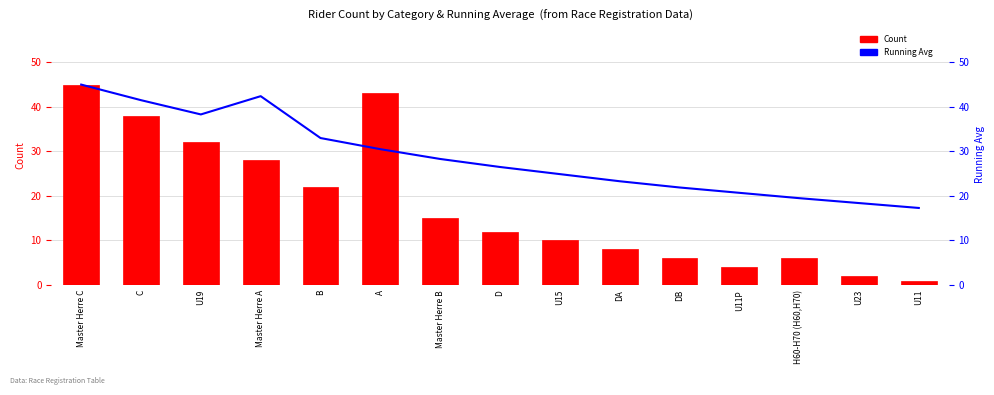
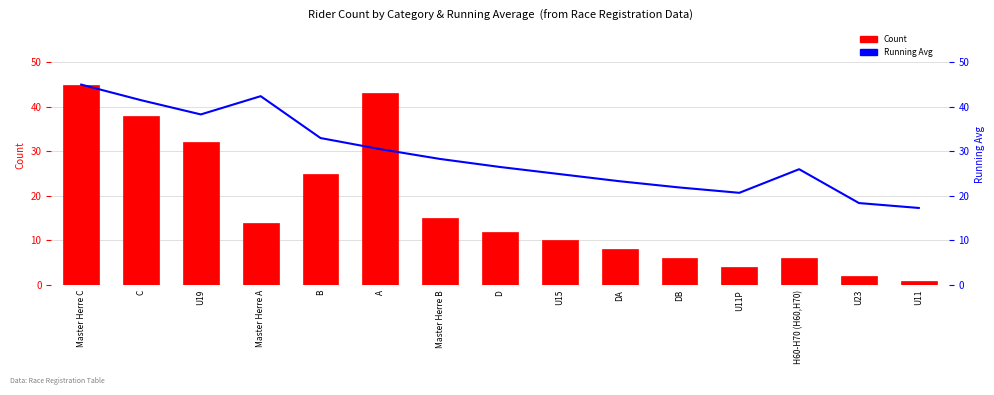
  {
    "Count": {
      "Master Herre C": 45,
      "C": 38,
      "U19": 32,
-     "Master Herre A": 28,
-     "B": 22,
+     "Master Herre A": 14,
+     "B": 25,
      "A": 43,
      "Master Herre B": 15,
      "D": 12,
      "U15": 10,
      "DA": 8,
      "DB": 6,
      "U11P": 4,
      "H60-H70 (H60,H70)": 6,
      "U23": 2,
      "U11": 1
    },
    "Running Avg": {
      "Master Herre C": 45,
      "C": 42,
      "U19": 38,
      "Master Herre A": 42,
      "B": 33,
      "A": 31,
      "Master Herre B": 28,
      "D": 27,
      "U15": 25,
      "DA": 23,
      "DB": 22,
      "U11P": 21,
-     "H60-H70 (H60,H70)": 20,
+     "H60-H70 (H60,H70)": 26,
      "U23": 18,
      "U11": 17
    }
  }
